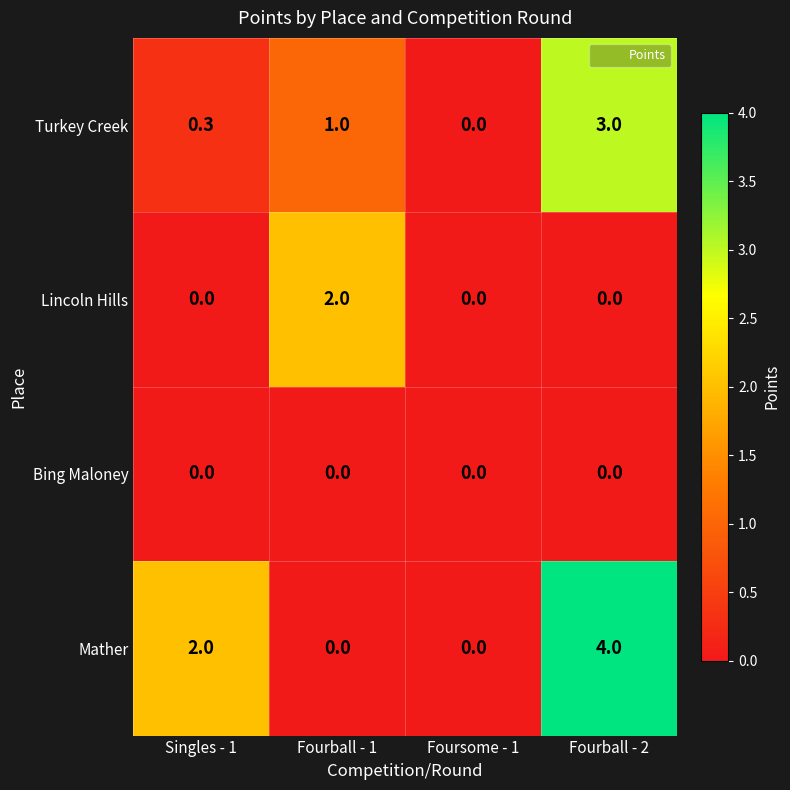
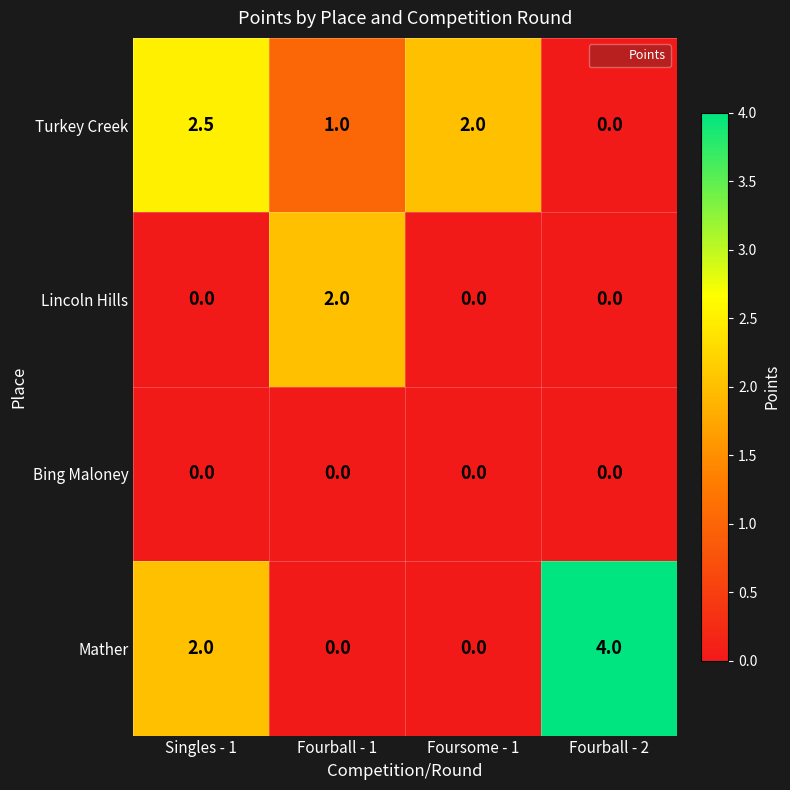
  {
    "Turkey Creek": {
-     "Singles - 1": 0.3,
+     "Singles - 1": 2.5,
      "Fourball - 1": 1.0,
-     "Foursome - 1": 0.0,
-     "Fourball - 2": 3.0
+     "Foursome - 1": 2.0,
+     "Fourball - 2": 0.0
    },
    "Lincoln Hills": {
      "Singles - 1": 0.0,
      "Fourball - 1": 2.0,
      "Foursome - 1": 0.0,
      "Fourball - 2": 0.0
    },
    "Bing Maloney": {
      "Singles - 1": 0.0,
      "Fourball - 1": 0.0,
      "Foursome - 1": 0.0,
      "Fourball - 2": 0.0
    },
    "Mather": {
      "Singles - 1": 2.0,
      "Fourball - 1": 0.0,
      "Foursome - 1": 0.0,
      "Fourball - 2": 4.0
    }
  }
